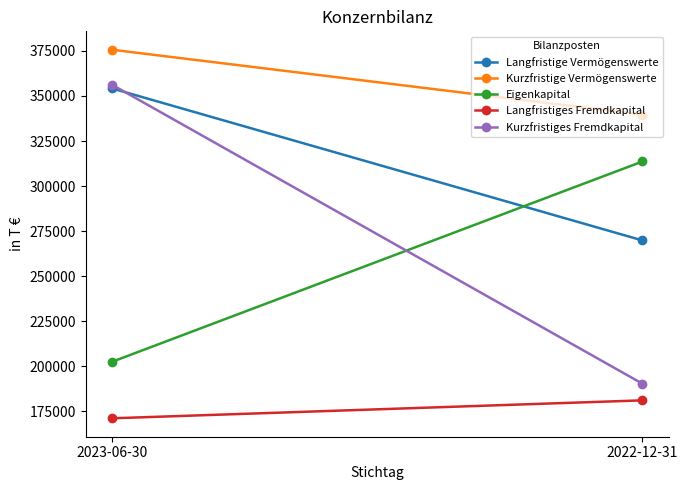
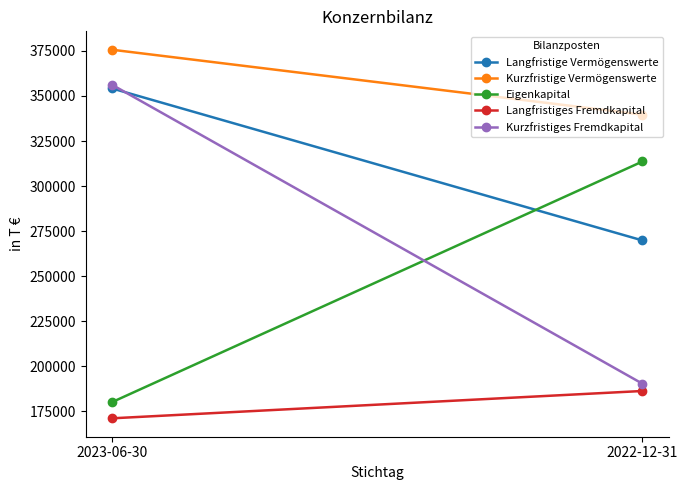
  {
    "Langfristige Vermögenswerte": {
      "2023-06-30": 354000,
      "2022-12-31": 270000
    },
    "Kurzfristige Vermögenswerte": {
      "2023-06-30": 376000
    },
    "Eigenkapital": {
-     "2023-06-30": 203000,
+     "2023-06-30": 180000,
      "2022-12-31": 314000
    },
    "Langfristiges Fremdkapital": {
      "2023-06-30": 171000,
-     "2022-12-31": 181000
+     "2022-12-31": 186000
    },
    "Kurzfristiges Fremdkapital": {
      "2023-06-30": 356000,
      "2022-12-31": 190000
    }
  }
